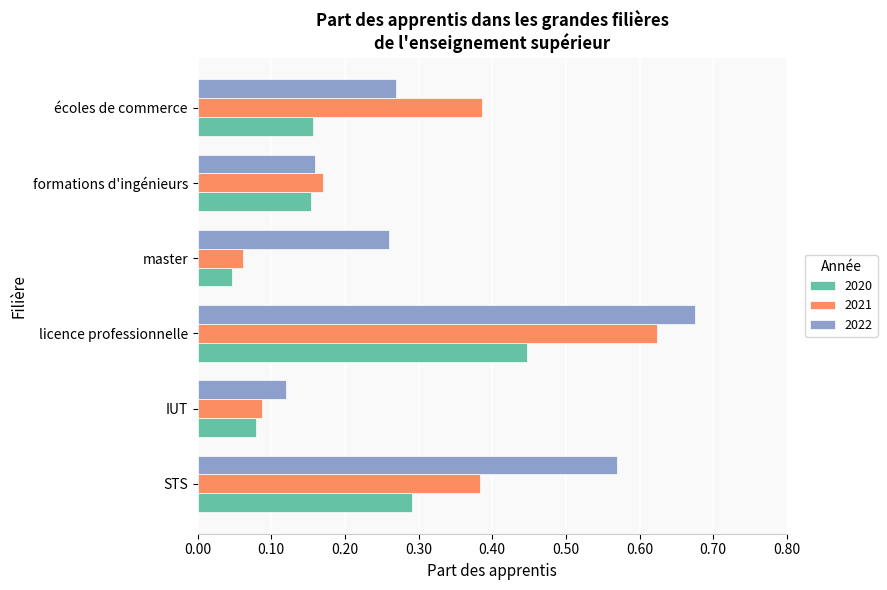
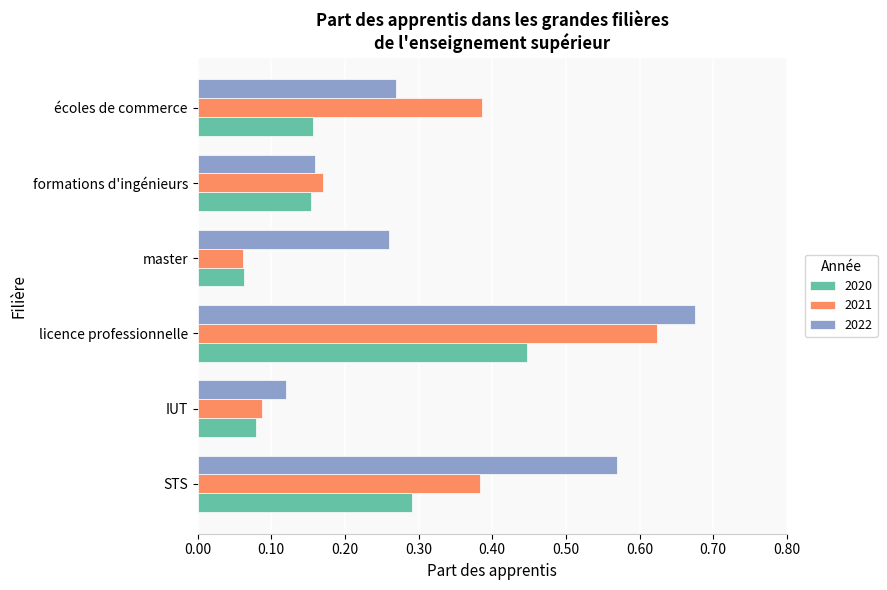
  {
    "2020": {
      "écoles de commerce": 0.16,
      "formations d'ingénieurs": 0.15,
-     "master": 0.05,
+     "master": 0.06,
      "licence professionnelle": 0.45,
      "IUT": 0.08,
      "STS": 0.29
    },
    "2021": {
      "écoles de commerce": 0.39,
      "formations d'ingénieurs": 0.17,
      "master": 0.06,
      "licence professionnelle": 0.62,
      "IUT": 0.09,
      "STS": 0.38
    },
    "2022": {
      "écoles de commerce": 0.27,
      "formations d'ingénieurs": 0.16,
      "master": 0.26,
      "licence professionnelle": 0.68,
      "IUT": 0.12,
      "STS": 0.57
    }
  }
